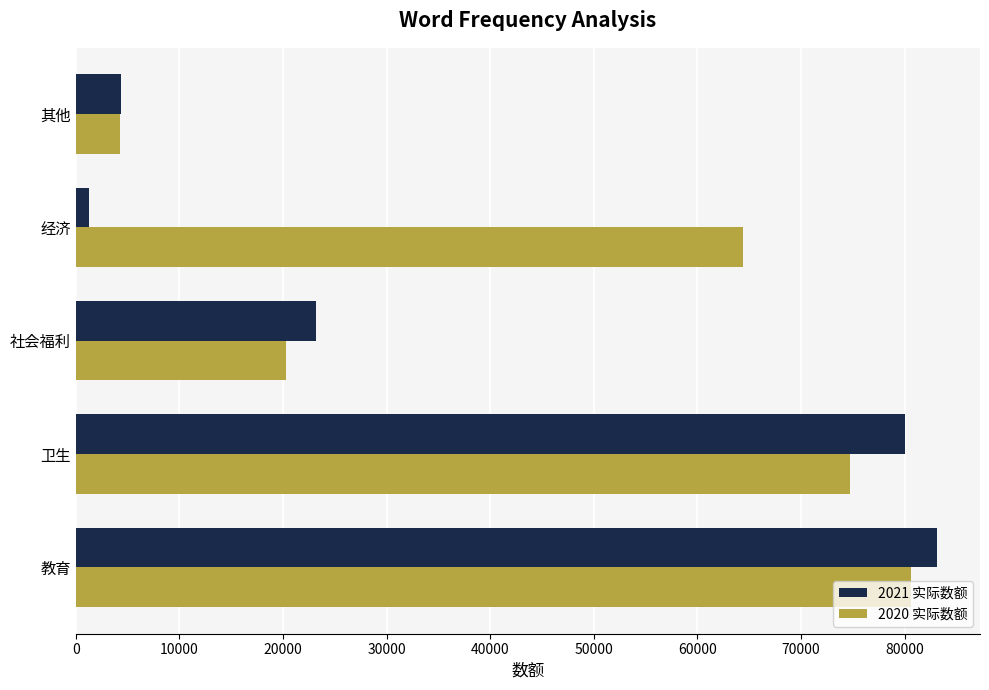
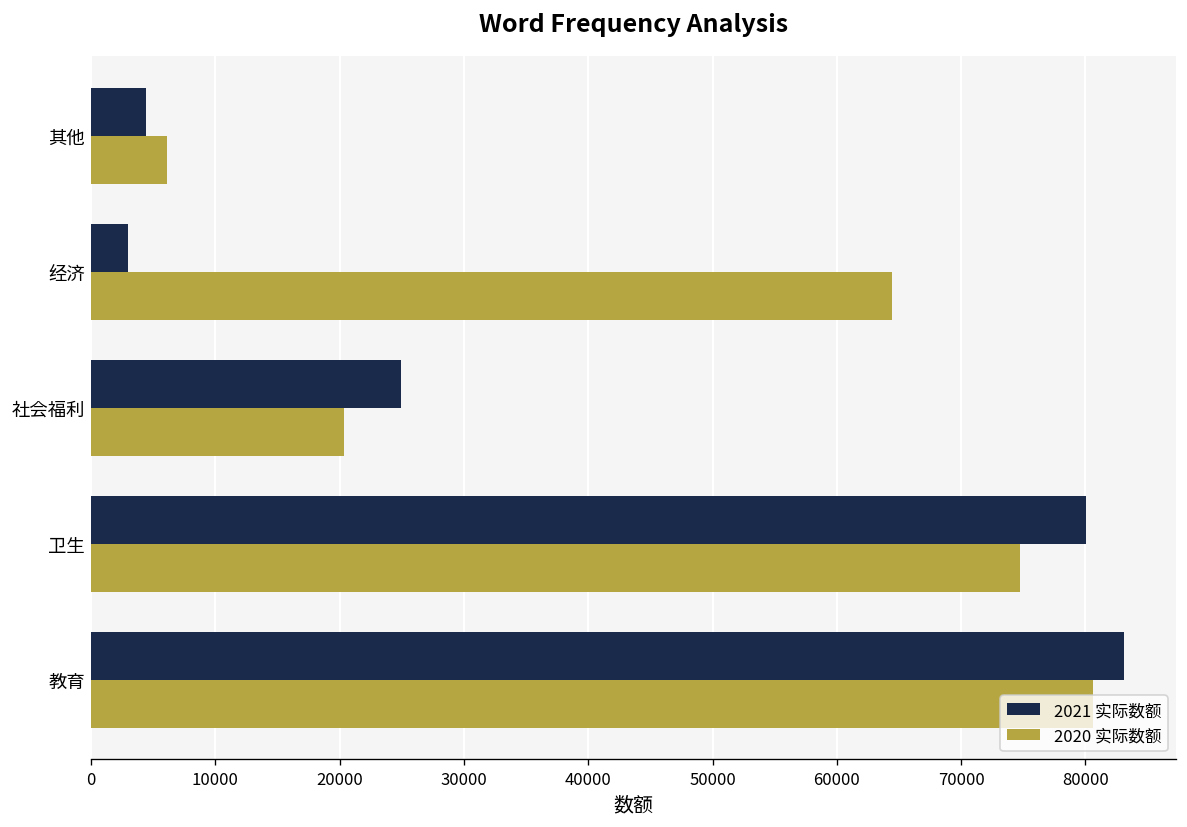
  {
    "2021 实际数额": {
      "其他": 4400,
-     "经济": 1200,
-     "社会福利": 23100,
+     "经济": 3000,
+     "社会福利": 24900,
      "卫生": 80100,
      "教育": 83100
    },
    "2020 实际数额": {
-     "其他": 4200,
+     "其他": 6100,
      "经济": 64400,
      "社会福利": 20300,
      "卫生": 74800
    }
  }
